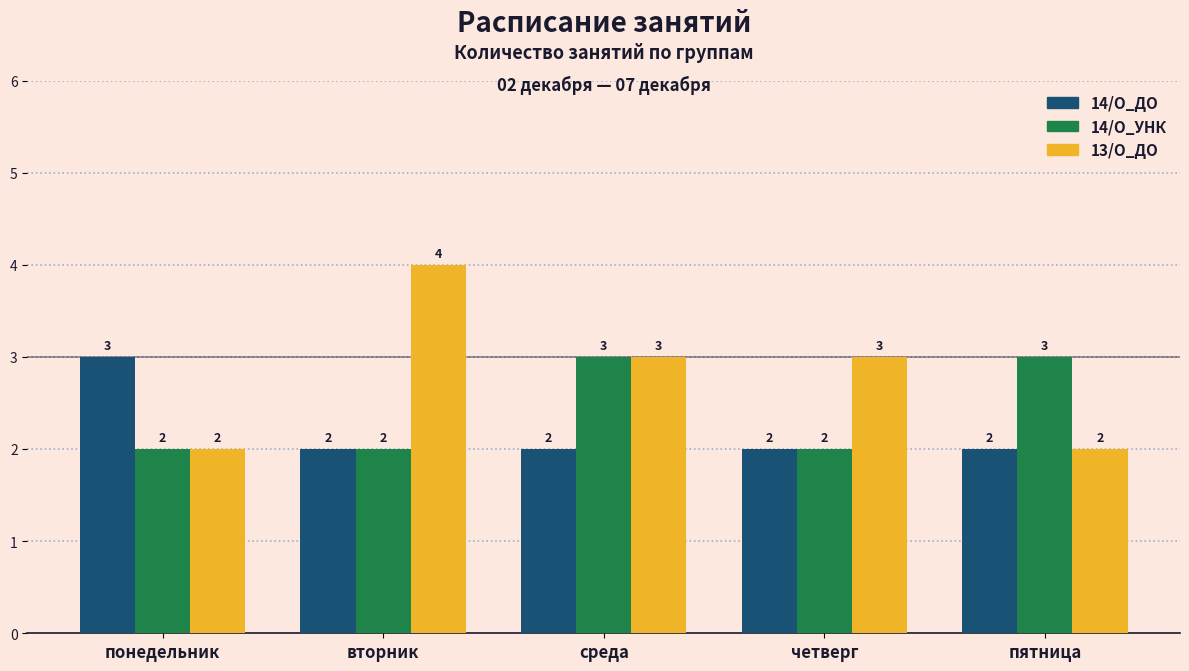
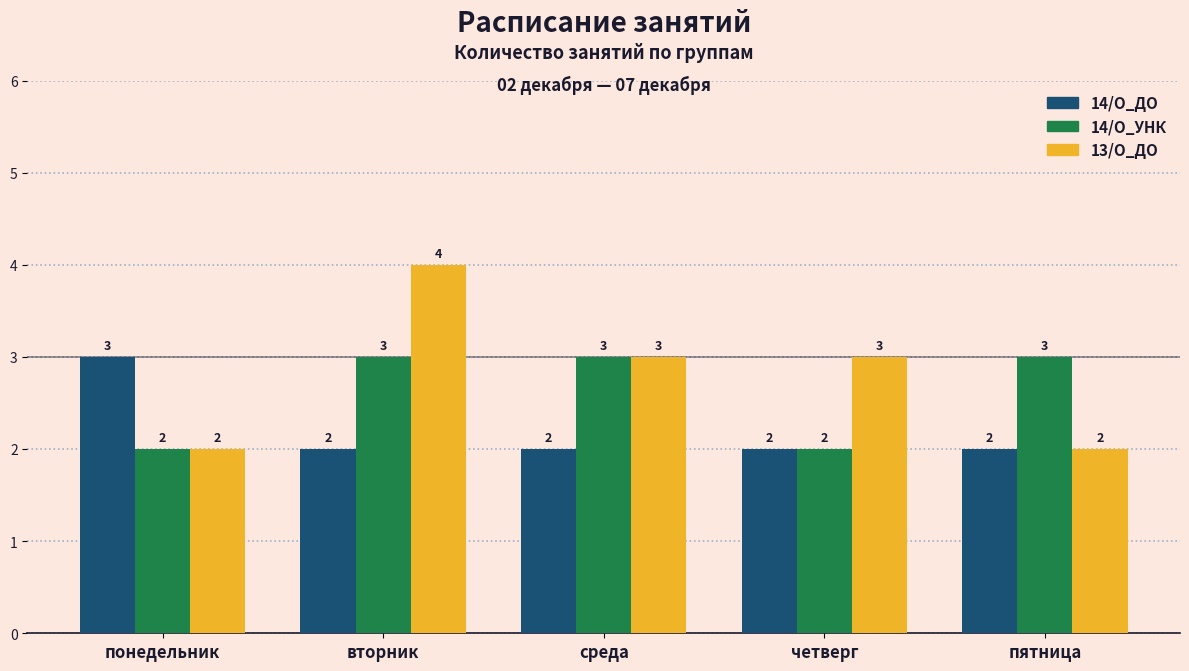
  {
    "14/О_ДО": {
      "понедельник": 3,
      "вторник": 2,
      "среда": 2,
      "четверг": 2,
      "пятница": 2
    },
    "14/О_УНК": {
      "понедельник": 2,
-     "вторник": 2,
+     "вторник": 3,
      "среда": 3,
      "четверг": 2,
      "пятница": 3
    },
    "13/О_ДО": {
      "понедельник": 2,
      "вторник": 4,
      "среда": 3,
      "четверг": 3,
      "пятница": 2
    }
  }
